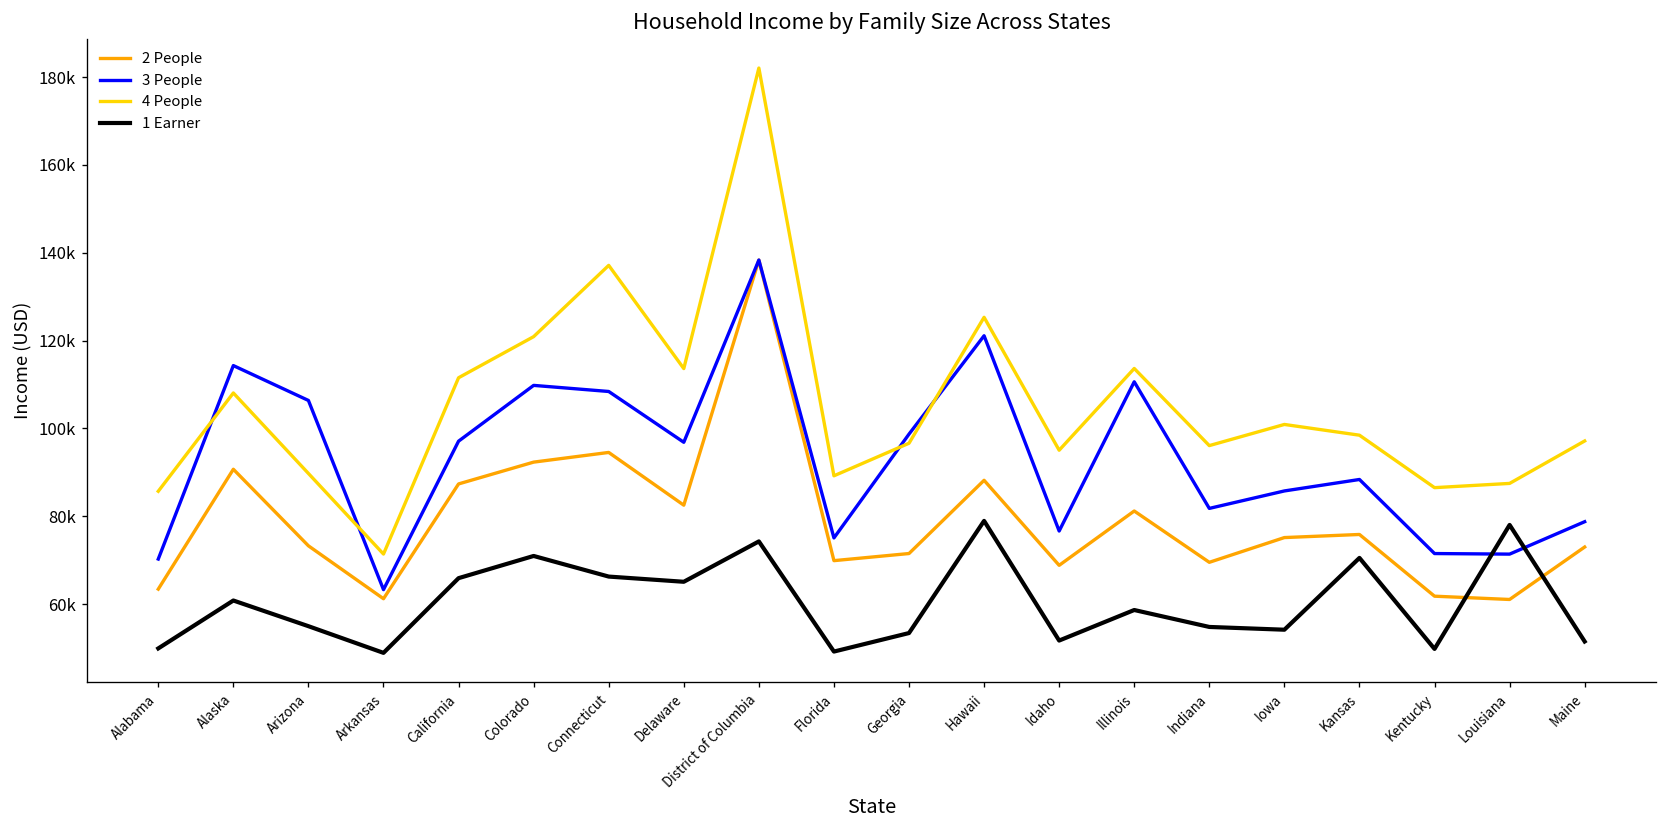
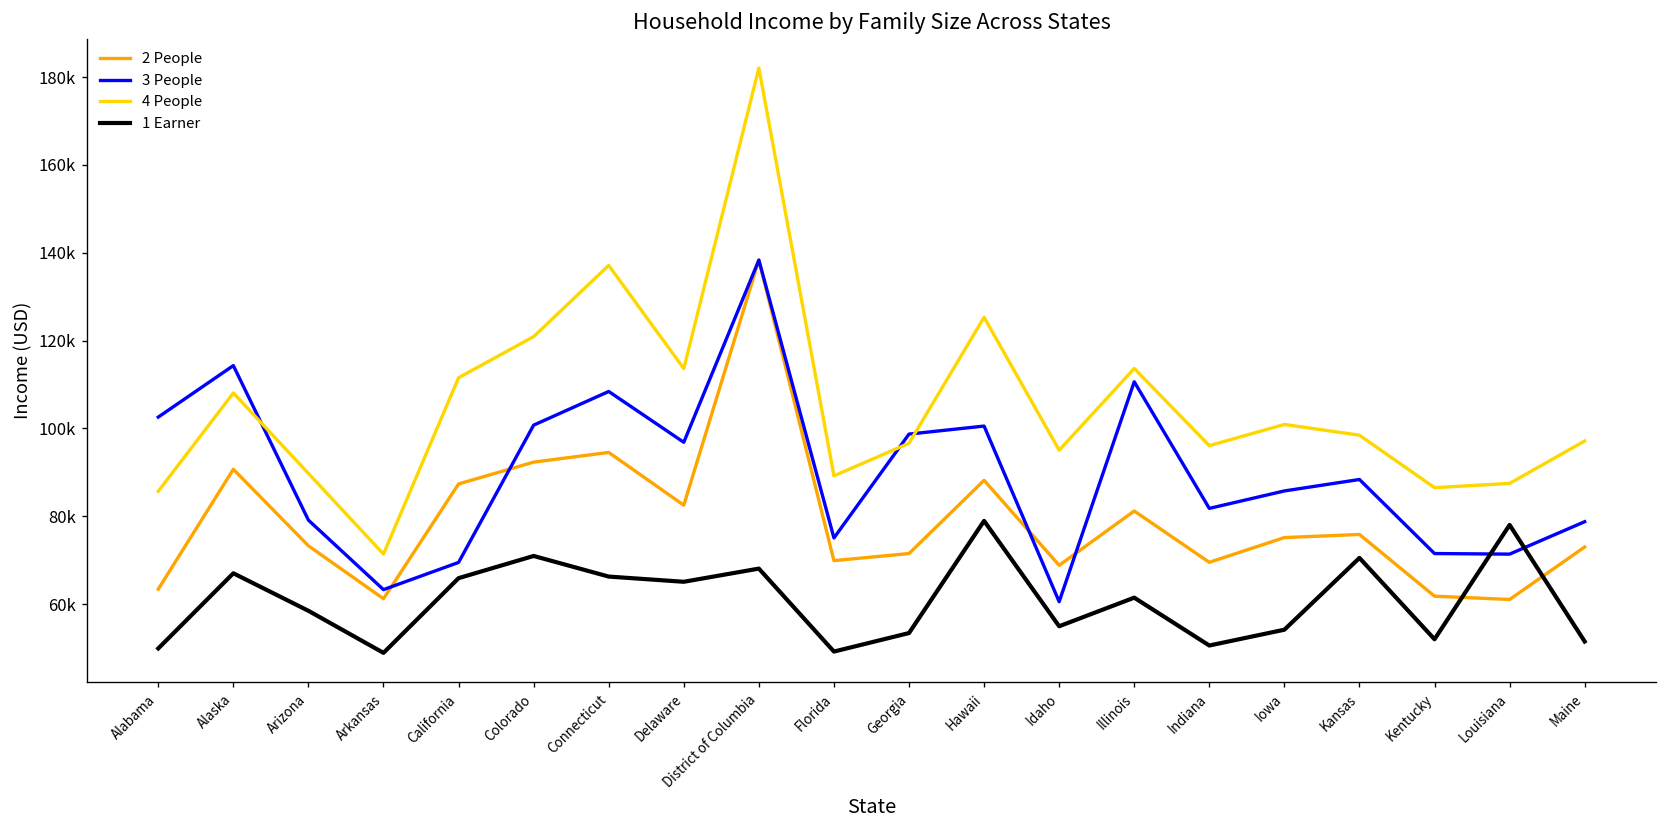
  {
    "3 People": {
-     "Alabama": 70000,
+     "Alabama": 103000,
      "Alaska": 114000,
-     "Arizona": 106000,
+     "Arizona": 79000,
      "Arkansas": 63000,
-     "California": 97000,
-     "Colorado": 110000,
+     "California": 69000,
+     "Colorado": 101000,
      "Connecticut": 108000,
      "Delaware": 97000,
      "Florida": 75000,
      "Georgia": 99000,
-     "Hawaii": 121000,
-     "Idaho": 77000,
+     "Hawaii": 101000,
+     "Idaho": 61000,
      "Illinois": 111000,
      "Indiana": 82000,
      "Iowa": 86000,
      "Kansas": 88000,
      "Kentucky": 72000,
      "Louisiana": 71000,
      "Maine": 79000
    },
    "1 Earner": {
      "Alabama": 50000,
-     "Alaska": 61000,
-     "Arizona": 55000,
+     "Alaska": 67000,
+     "Arizona": 58000,
      "Arkansas": 49000,
      "California": 66000,
      "Colorado": 71000,
      "Connecticut": 66000,
      "Delaware": 65000,
-     "District of Columbia": 74000,
+     "District of Columbia": 68000,
      "Florida": 49000,
      "Georgia": 53000,
      "Hawaii": 79000,
-     "Idaho": 52000,
-     "Illinois": 59000,
-     "Indiana": 55000,
+     "Idaho": 55000,
+     "Illinois": 61000,
+     "Indiana": 51000,
      "Iowa": 54000,
      "Kansas": 71000,
-     "Kentucky": 50000,
+     "Kentucky": 52000,
      "Louisiana": 78000,
      "Maine": 51000
    }
  }
